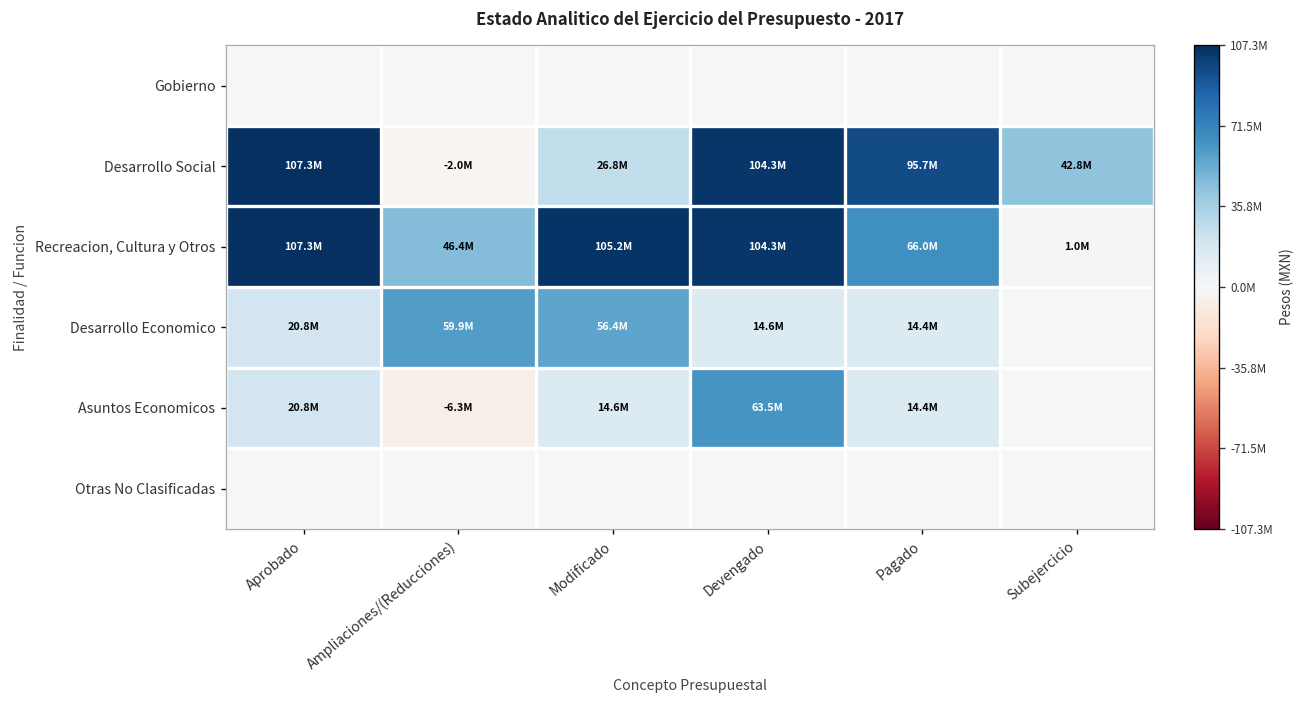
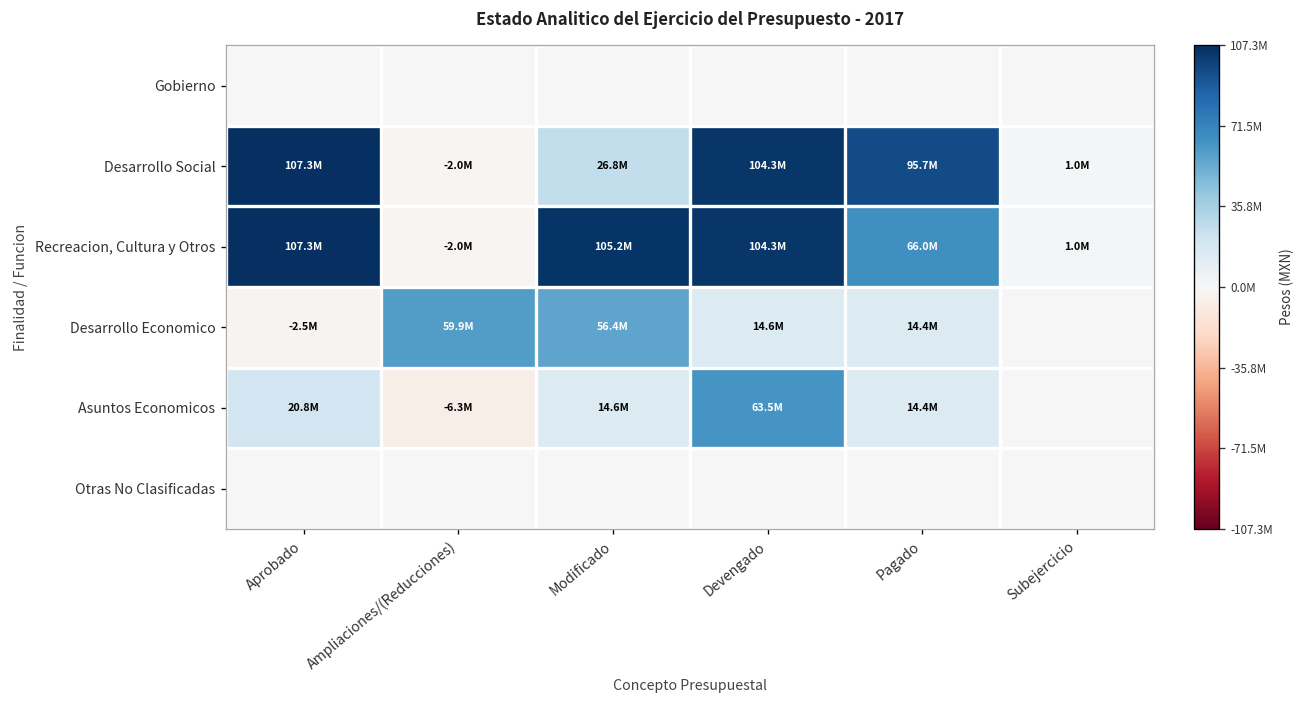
  {
    "Desarrollo Social": {
      "Aprobado": "107.3M",
      "Ampliaciones/(Reducciones)": "-2.0M",
      "Modificado": "26.8M",
      "Devengado": "104.3M",
      "Pagado": "95.7M",
-     "Subejercicio": "42.8M"
+     "Subejercicio": "1.0M"
    },
    "Recreacion, Cultura y Otros": {
      "Aprobado": "107.3M",
-     "Ampliaciones/(Reducciones)": "46.4M",
+     "Ampliaciones/(Reducciones)": "-2.0M",
      "Modificado": "105.2M",
      "Devengado": "104.3M",
      "Pagado": "66.0M",
      "Subejercicio": "1.0M"
    },
    "Desarrollo Economico": {
-     "Aprobado": "20.8M",
+     "Aprobado": "-2.5M",
      "Ampliaciones/(Reducciones)": "59.9M",
      "Modificado": "56.4M",
      "Devengado": "14.6M",
      "Pagado": "14.4M"
    },
    "Asuntos Economicos": {
      "Aprobado": "20.8M",
      "Ampliaciones/(Reducciones)": "-6.3M",
      "Modificado": "14.6M",
      "Devengado": "63.5M",
      "Pagado": "14.4M"
    }
  }
